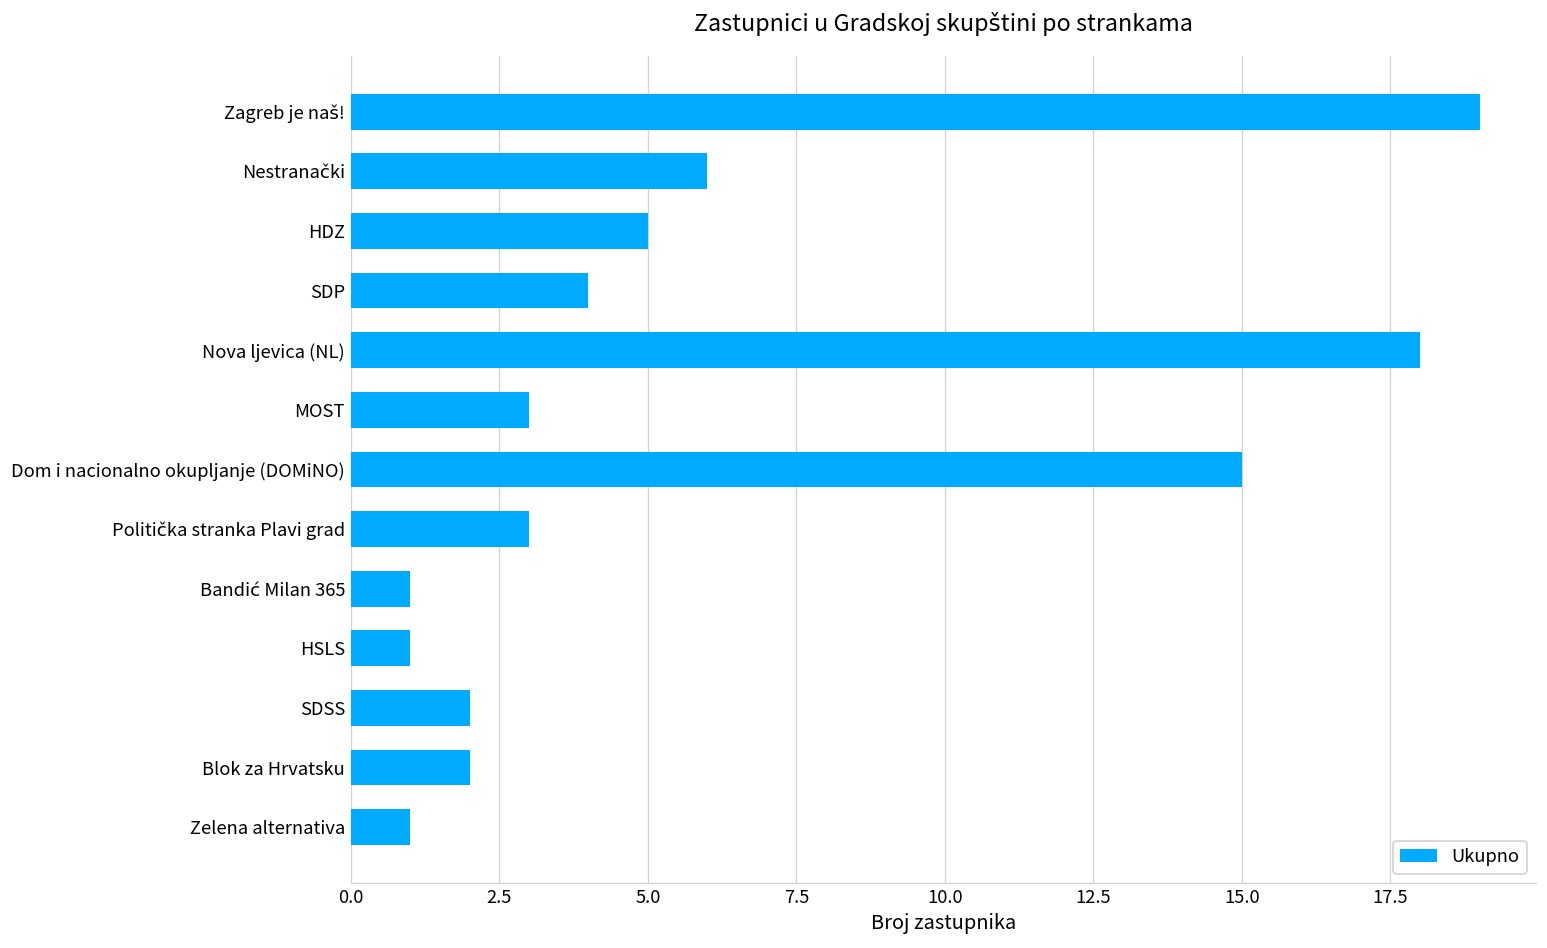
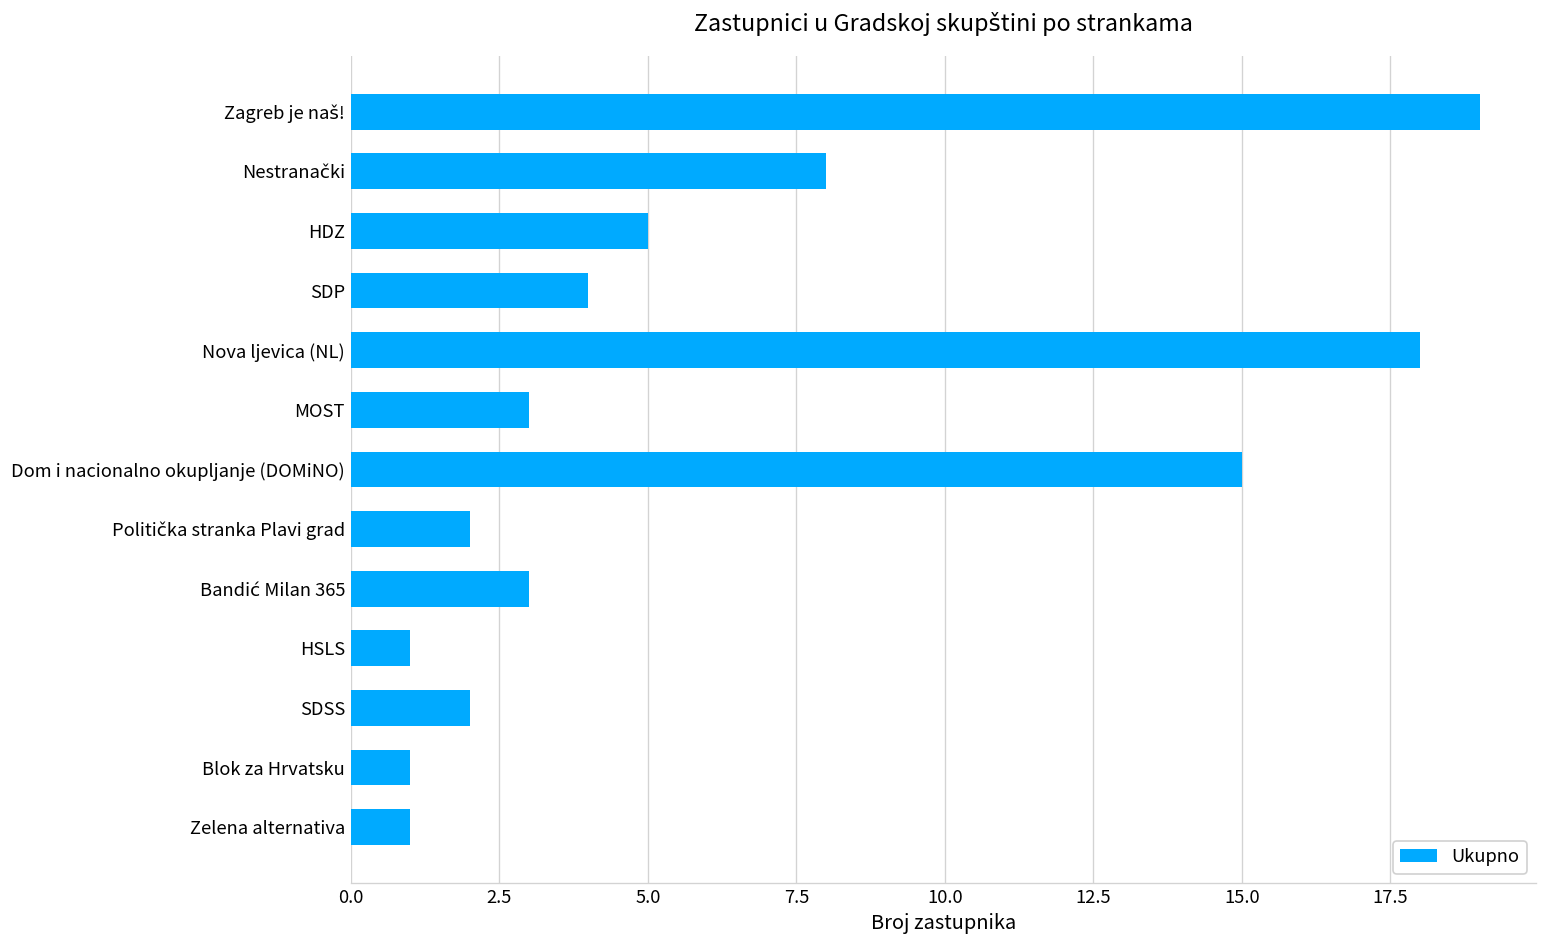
  {
    "Zagreb je naš!": 19,
-   "Nestranački": 6,
+   "Nestranački": 8,
    "HDZ": 5,
    "SDP": 4,
    "Nova ljevica (NL)": 18,
    "MOST": 3,
    "Dom i nacionalno okupljanje (DOMiNO)": 15,
-   "Politička stranka Plavi grad": 3,
-   "Bandić Milan 365": 1,
+   "Politička stranka Plavi grad": 2,
+   "Bandić Milan 365": 3,
    "HSLS": 1,
    "SDSS": 2,
-   "Blok za Hrvatsku": 2,
+   "Blok za Hrvatsku": 1,
    "Zelena alternativa": 1
  }
